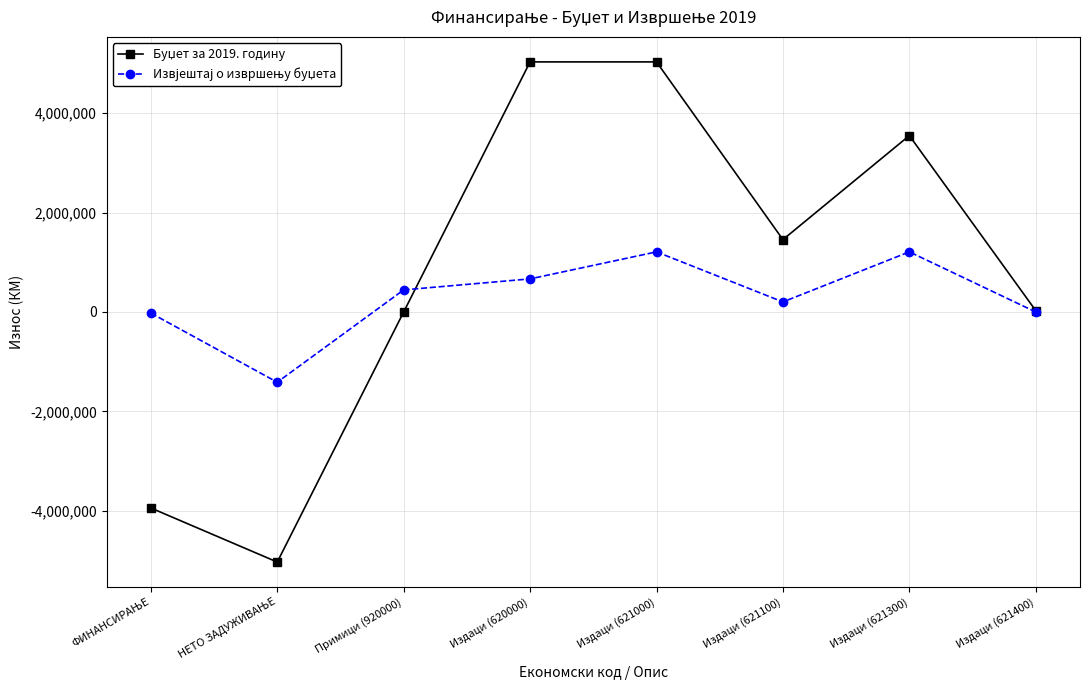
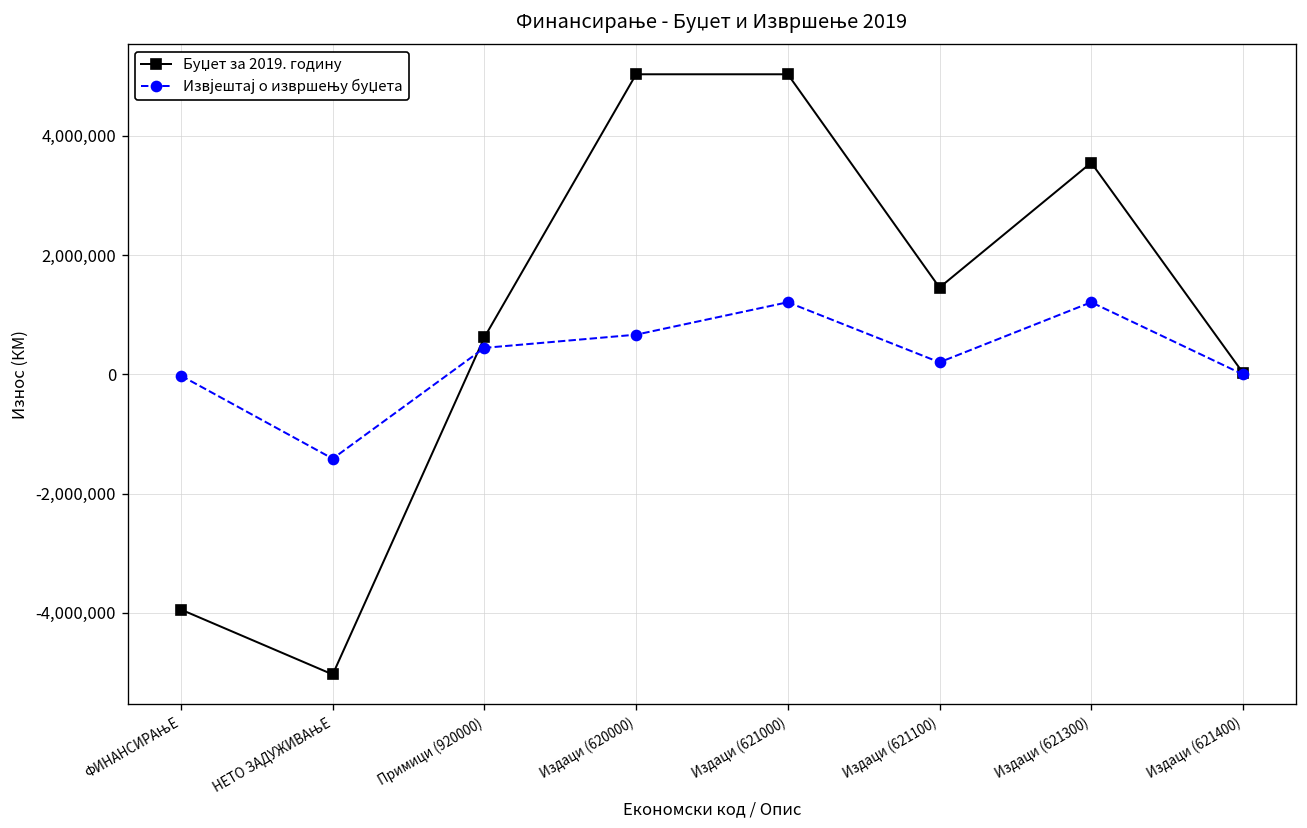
  {
    "Буџет за 2019. годину": {
      "ФИНАНСИРАЊЕ": "-3,900,000",
      "НЕТО ЗАДУЖИВАЊЕ": "-5,000,000",
-     "Примици (920000)": "0",
+     "Примици (920000)": "600,000",
      "Издаци (620000)": "5,000,000",
      "Издаци (621000)": "5,000,000",
      "Издаци (621100)": "1,500,000",
      "Издаци (621300)": "3,600,000"
    },
    "Извјештај о извршењу буџета": {
      "ФИНАНСИРАЊЕ": "0",
      "НЕТО ЗАДУЖИВАЊЕ": "-1,400,000",
      "Примици (920000)": "400,000",
      "Издаци (620000)": "700,000",
      "Издаци (621000)": "1,200,000",
      "Издаци (621100)": "200,000",
      "Издаци (621300)": "1,200,000"
    }
  }
